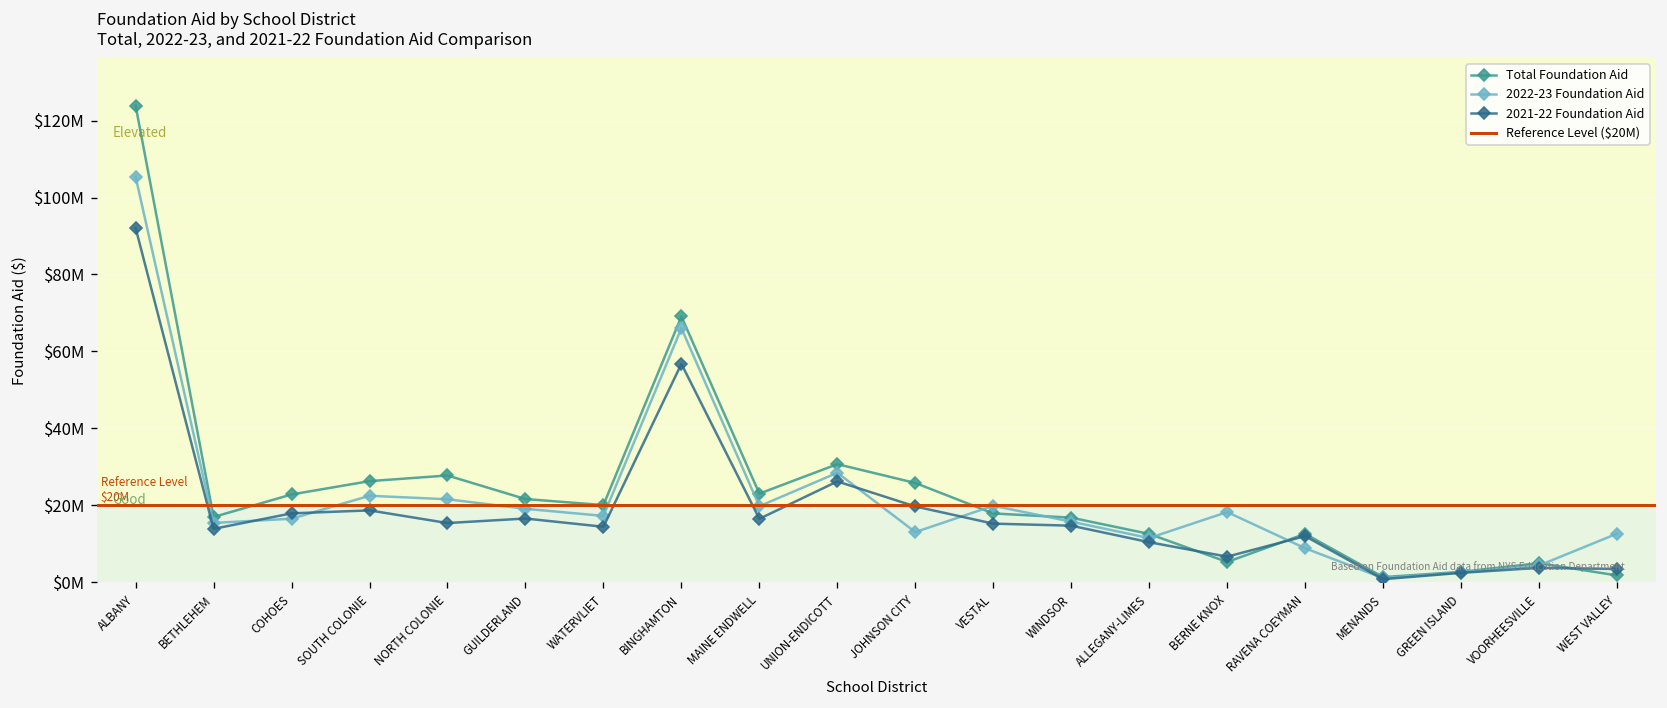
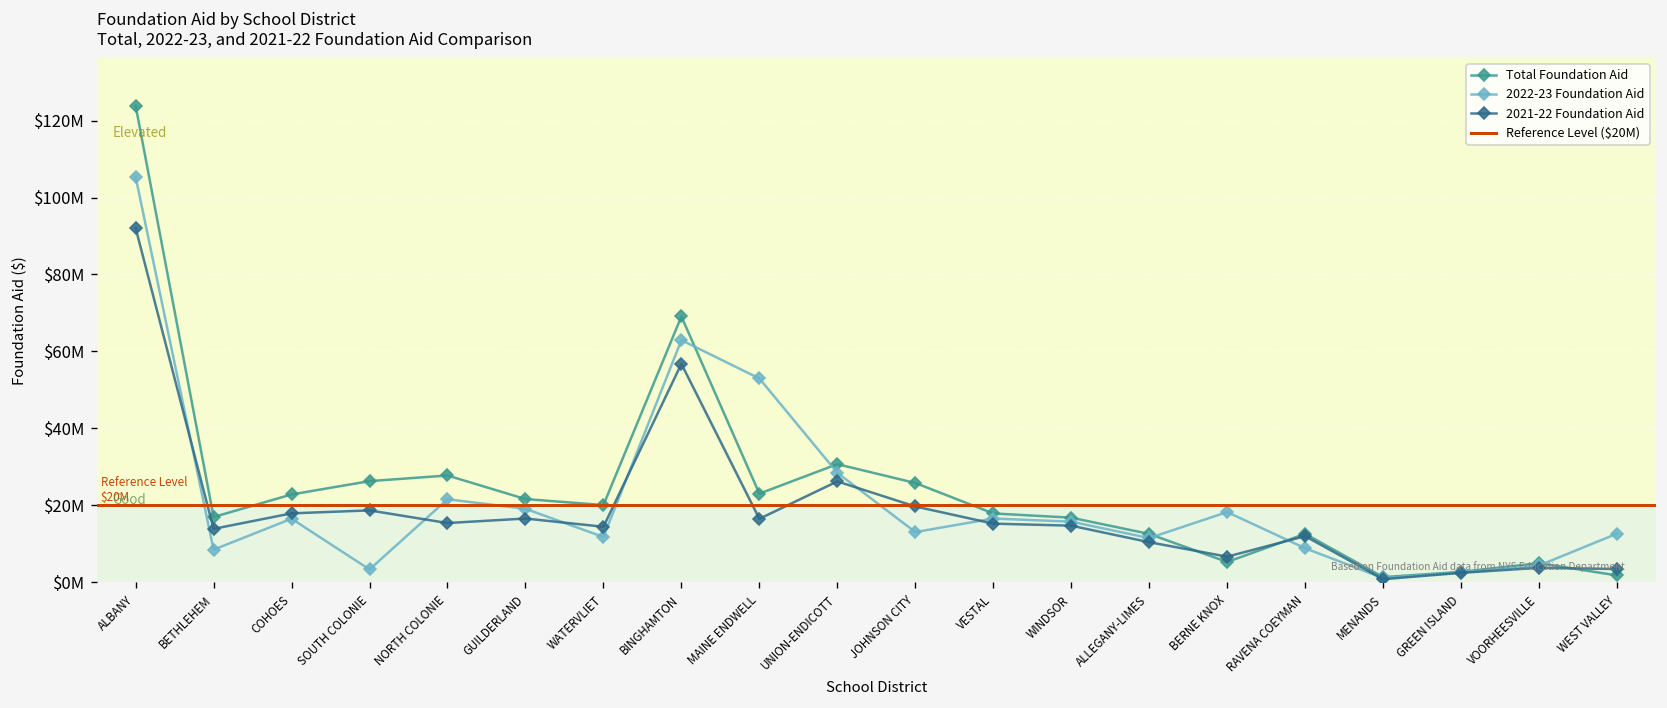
  {
    "2022-23 Foundation Aid": {
      "ALBANY": "$105000000",
-     "BETHLEHEM": "$15000000",
+     "BETHLEHEM": "$8000000",
      "COHOES": "$17000000",
-     "SOUTH COLONIE": "$22000000",
+     "SOUTH COLONIE": "$3000000",
      "NORTH COLONIE": "$22000000",
      "GUILDERLAND": "$19000000",
-     "WATERVLIET": "$17000000",
-     "BINGHAMTON": "$66000000",
-     "MAINE ENDWELL": "$20000000",
+     "WATERVLIET": "$12000000",
+     "BINGHAMTON": "$63000000",
+     "MAINE ENDWELL": "$53000000",
      "UNION-ENDICOTT": "$28000000",
      "JOHNSON CITY": "$13000000",
-     "VESTAL": "$20000000",
+     "VESTAL": "$17000000",
      "WINDSOR": "$16000000",
      "ALLEGANY-LIMES": "$11000000",
      "BERNE KNOX": "$18000000",
      "RAVENA COEYMAN": "$9000000",
      "WEST VALLEY": "$13000000"
    }
  }
